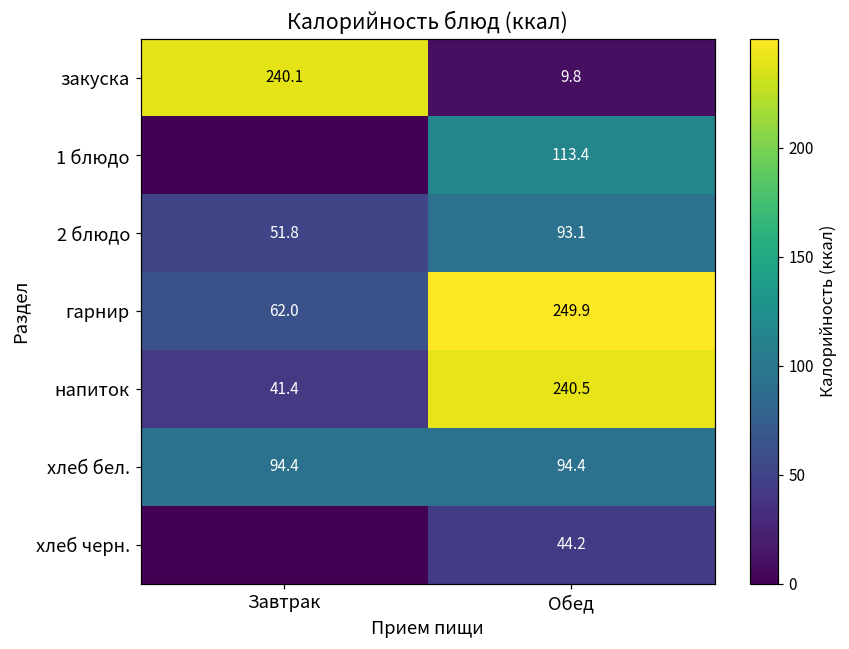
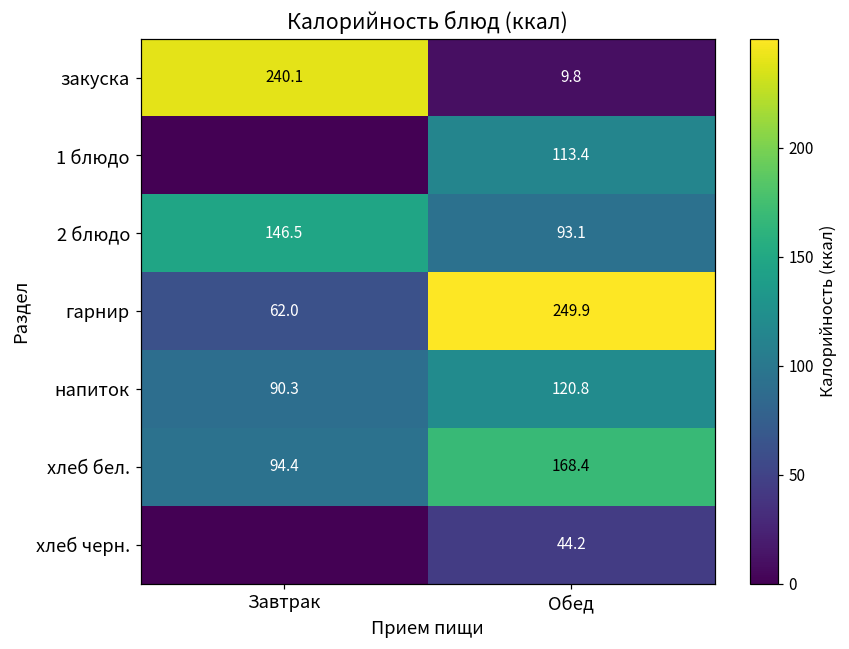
  {
    "закуска": {
      "Завтрак": 240.1,
      "Обед": 9.8
    },
    "1 блюдо": {
      "Обед": 113.4
    },
    "2 блюдо": {
-     "Завтрак": 51.8,
+     "Завтрак": 146.5,
      "Обед": 93.1
    },
    "гарнир": {
      "Завтрак": 62.0,
      "Обед": 249.9
    },
    "напиток": {
-     "Завтрак": 41.4,
-     "Обед": 240.5
+     "Завтрак": 90.3,
+     "Обед": 120.8
    },
    "хлеб бел.": {
      "Завтрак": 94.4,
-     "Обед": 94.4
+     "Обед": 168.4
    },
    "хлеб черн.": {
      "Обед": 44.2
    }
  }
